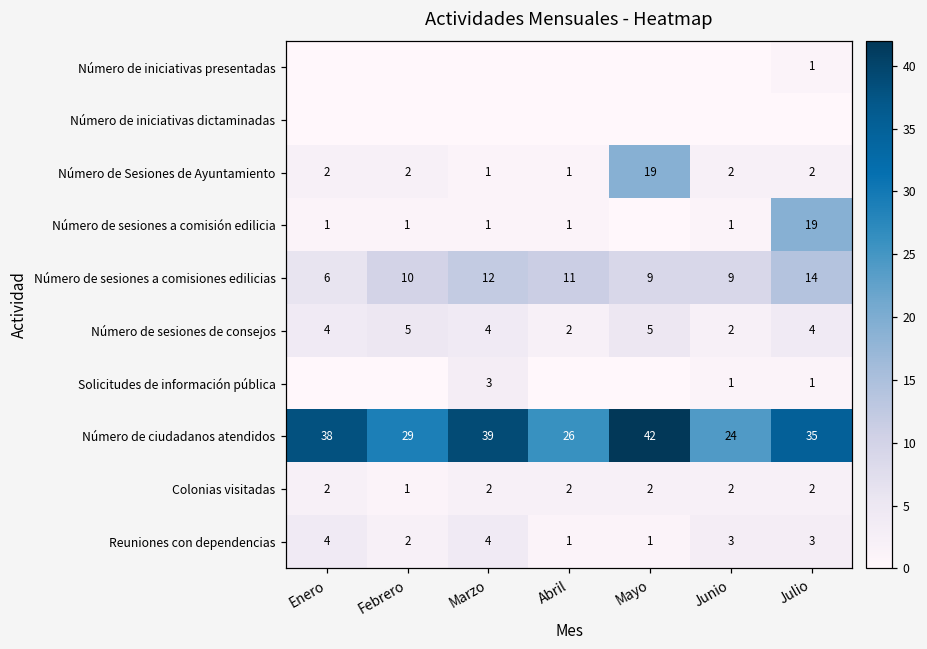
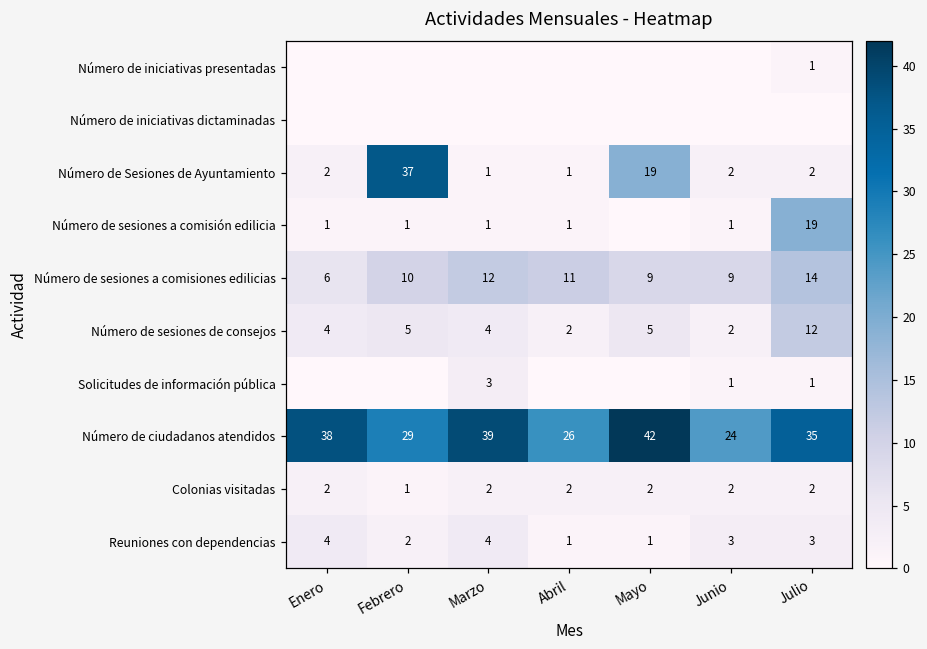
  {
    "Número de iniciativas presentadas": {
      "Julio": 1
    },
    "Número de Sesiones de Ayuntamiento": {
      "Enero": 2,
-     "Febrero": 2,
+     "Febrero": 37,
      "Marzo": 1,
      "Abril": 1,
      "Mayo": 19,
      "Junio": 2,
      "Julio": 2
    },
    "Número de sesiones a comisión edilicia": {
      "Enero": 1,
      "Febrero": 1,
      "Marzo": 1,
      "Abril": 1,
      "Junio": 1,
      "Julio": 19
    },
    "Número de sesiones a comisiones edilicias": {
      "Enero": 6,
      "Febrero": 10,
      "Marzo": 12,
      "Abril": 11,
      "Mayo": 9,
      "Junio": 9,
      "Julio": 14
    },
    "Número de sesiones de consejos": {
      "Enero": 4,
      "Febrero": 5,
      "Marzo": 4,
      "Abril": 2,
      "Mayo": 5,
      "Junio": 2,
-     "Julio": 4
+     "Julio": 12
    },
    "Solicitudes de información pública": {
      "Marzo": 3,
      "Junio": 1,
      "Julio": 1
    },
    "Número de ciudadanos atendidos": {
      "Enero": 38,
      "Febrero": 29,
      "Marzo": 39,
      "Abril": 26,
      "Mayo": 42,
      "Junio": 24,
      "Julio": 35
    },
    "Colonias visitadas": {
      "Enero": 2,
      "Febrero": 1,
      "Marzo": 2,
      "Abril": 2,
      "Mayo": 2,
      "Junio": 2,
      "Julio": 2
    },
    "Reuniones con dependencias": {
      "Enero": 4,
      "Febrero": 2,
      "Marzo": 4,
      "Abril": 1,
      "Mayo": 1,
      "Junio": 3,
      "Julio": 3
    }
  }
